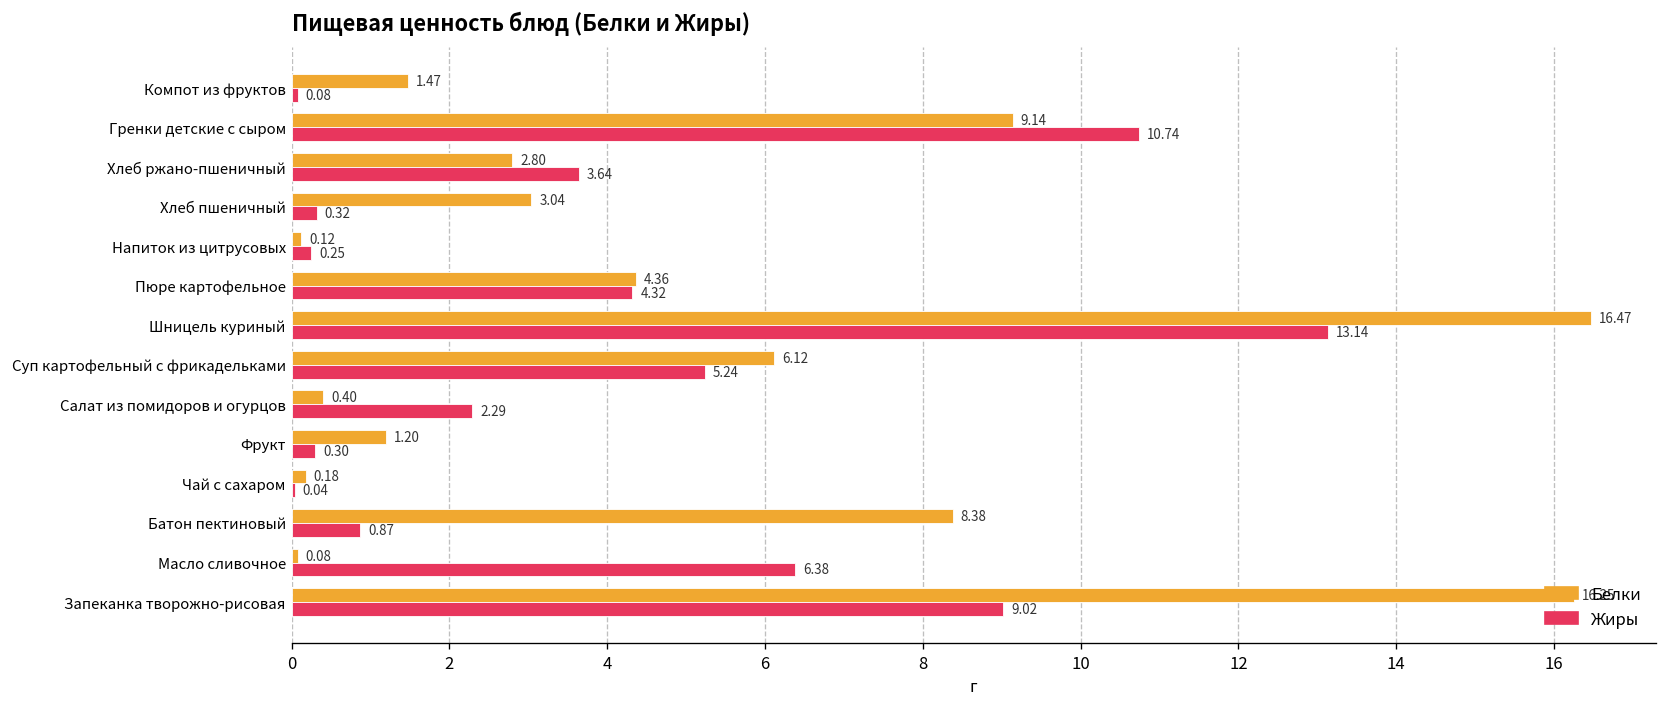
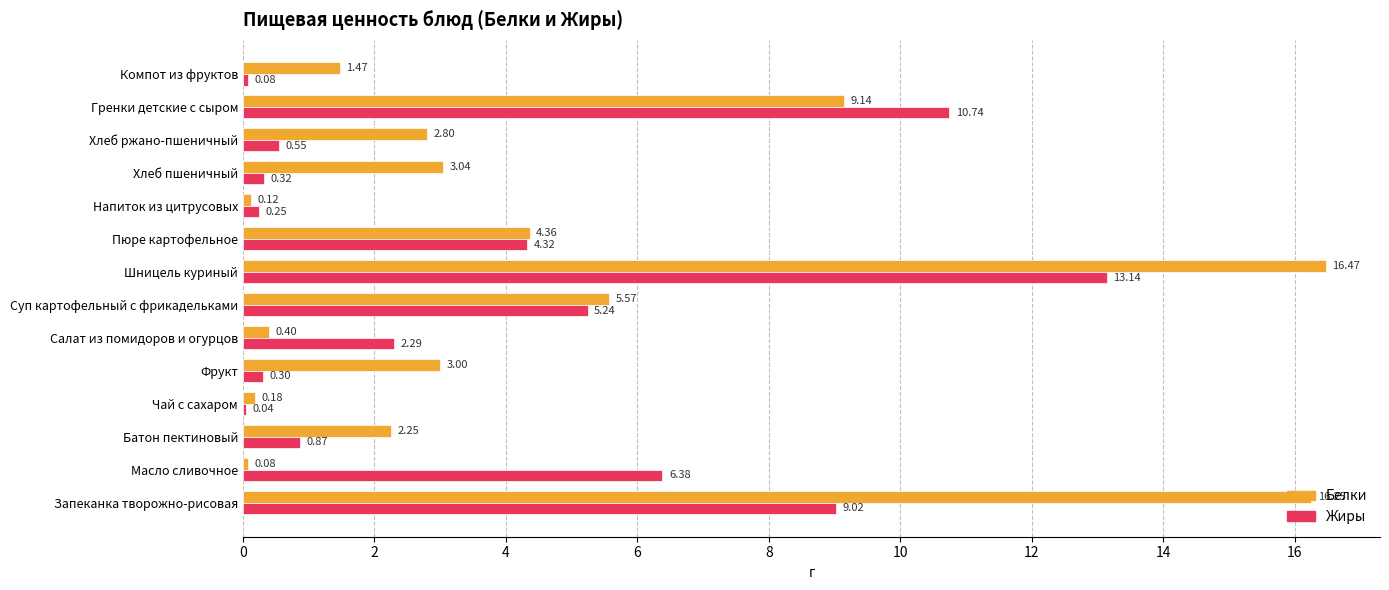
  {
    "Белки": {
      "Компот из фруктов": 1.47,
      "Гренки детские с сыром": 9.14,
      "Хлеб ржано-пшеничный": 2.80,
      "Хлеб пшеничный": 3.04,
      "Напиток из цитрусовых": 0.12,
      "Пюре картофельное": 4.36,
      "Шницель куриный": 16.47,
-     "Суп картофельный с фрикадельками": 6.12,
+     "Суп картофельный с фрикадельками": 5.57,
      "Салат из помидоров и огурцов": 0.40,
-     "Фрукт": 1.20,
+     "Фрукт": 3.00,
      "Чай с сахаром": 0.18,
-     "Батон пектиновый": 8.38,
+     "Батон пектиновый": 2.25,
      "Масло сливочное": 0.08,
      "Запеканка творожно-рисовая": 16.25
    },
    "Жиры": {
      "Компот из фруктов": 0.08,
      "Гренки детские с сыром": 10.74,
-     "Хлеб ржано-пшеничный": 3.64,
+     "Хлеб ржано-пшеничный": 0.55,
      "Хлеб пшеничный": 0.32,
      "Напиток из цитрусовых": 0.25,
      "Пюре картофельное": 4.32,
      "Шницель куриный": 13.14,
      "Суп картофельный с фрикадельками": 5.24,
      "Салат из помидоров и огурцов": 2.29,
      "Фрукт": 0.30,
      "Чай с сахаром": 0.04,
      "Батон пектиновый": 0.87,
      "Масло сливочное": 6.38,
      "Запеканка творожно-рисовая": 9.02
    }
  }
